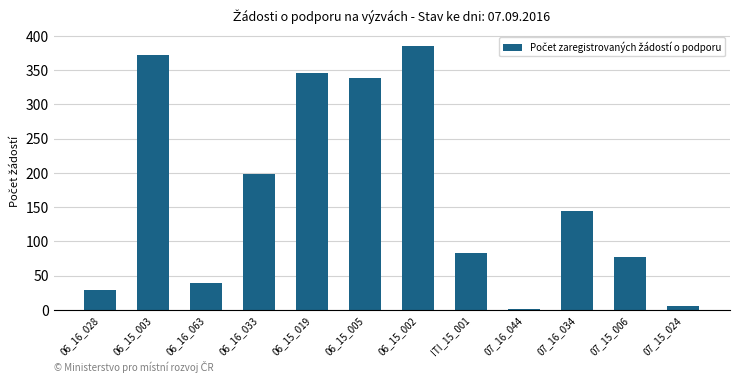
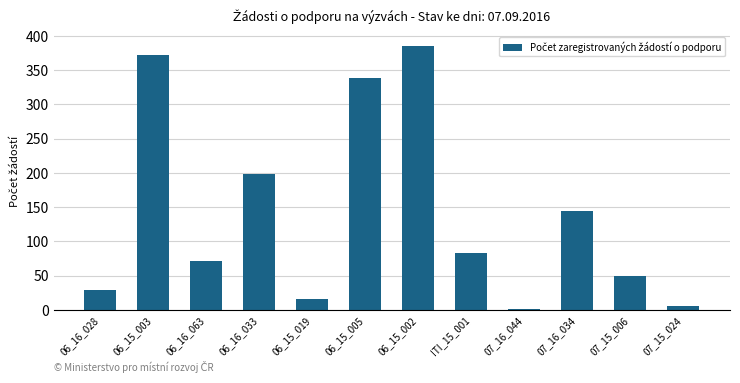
  {
    "06_16_028": 30,
    "06_15_003": 370,
-   "06_16_063": 40,
+   "06_16_063": 70,
    "06_16_033": 200,
-   "06_15_019": 350,
+   "06_15_019": 20,
    "06_15_005": 340,
    "06_15_002": 390,
    "ITI_15_001": 80,
    "07_16_034": 150,
-   "07_15_006": 80,
+   "07_15_006": 50,
    "07_15_024": 10
  }
